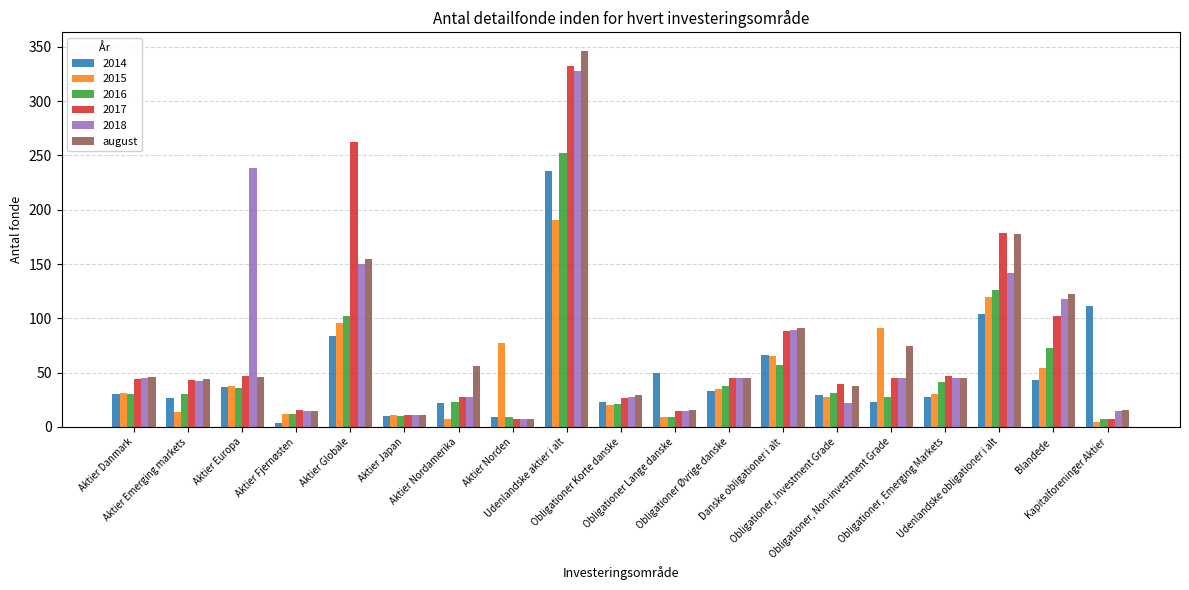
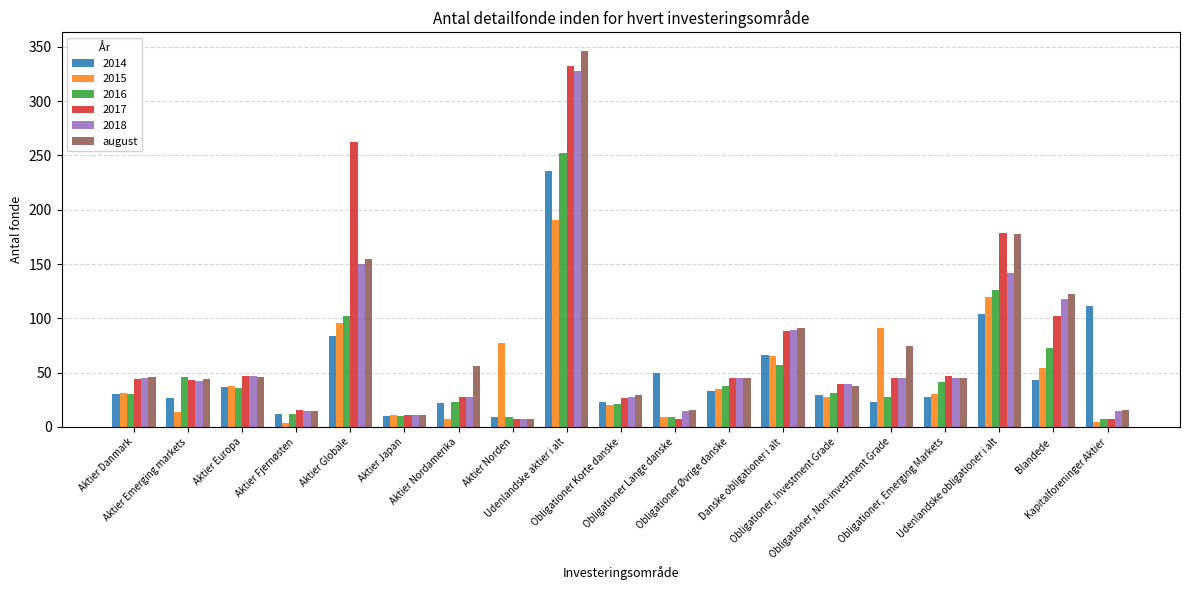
  {
    "2014": {
      "Aktier Danmark": 30,
      "Aktier Emerging markets": 27,
      "Aktier Europa": 37,
-     "Aktier Fjernøsten": 4,
+     "Aktier Fjernøsten": 12,
      "Aktier Globale": 84,
      "Aktier Japan": 10,
      "Aktier Nordamerika": 22,
      "Aktier Norden": 9,
      "Udenlandske aktier i alt": 236,
      "Obligationer Korte danske": 23,
      "Obligationer Lange danske": 50,
      "Obligationer Øvrige danske": 33,
      "Danske obligationer i alt": 66,
      "Obligationer, Investment Grade": 29,
      "Obligationer, Non-investment Grade": 23,
      "Obligationer, Emerging Markets": 28,
      "Udenlandske obligationer i alt": 104,
      "Blandede": 43,
      "Kapitalforeninger Aktier": 111
    },
    "2015": {
      "Aktier Danmark": 31,
      "Aktier Emerging markets": 14,
      "Aktier Europa": 38,
-     "Aktier Fjernøsten": 12,
+     "Aktier Fjernøsten": 4,
      "Aktier Globale": 96,
      "Aktier Japan": 11,
      "Aktier Nordamerika": 7,
      "Aktier Norden": 77,
      "Udenlandske aktier i alt": 191,
      "Obligationer Korte danske": 20,
      "Obligationer Lange danske": 9,
      "Obligationer Øvrige danske": 35,
      "Danske obligationer i alt": 65,
      "Obligationer, Investment Grade": 28,
      "Obligationer, Non-investment Grade": 91,
      "Obligationer, Emerging Markets": 30,
      "Udenlandske obligationer i alt": 120,
      "Blandede": 54,
      "Kapitalforeninger Aktier": 5
    },
    "2016": {
      "Aktier Danmark": 30,
-     "Aktier Emerging markets": 30,
+     "Aktier Emerging markets": 46,
      "Aktier Europa": 36,
      "Aktier Fjernøsten": 12,
      "Aktier Globale": 102,
      "Aktier Japan": 10,
      "Aktier Nordamerika": 23,
      "Aktier Norden": 9,
      "Udenlandske aktier i alt": 252,
      "Obligationer Korte danske": 21,
      "Obligationer Lange danske": 9,
      "Obligationer Øvrige danske": 38,
      "Danske obligationer i alt": 57,
      "Obligationer, Investment Grade": 31,
      "Obligationer, Non-investment Grade": 28,
      "Obligationer, Emerging Markets": 41,
      "Udenlandske obligationer i alt": 126,
      "Blandede": 73,
      "Kapitalforeninger Aktier": 7
    },
    "2017": {
      "Aktier Danmark": 44,
      "Aktier Emerging markets": 43,
      "Aktier Europa": 47,
      "Aktier Fjernøsten": 16,
      "Aktier Globale": 262,
      "Aktier Japan": 11,
      "Aktier Nordamerika": 28,
      "Aktier Norden": 7,
      "Udenlandske aktier i alt": 332,
      "Obligationer Korte danske": 27,
-     "Obligationer Lange danske": 15,
+     "Obligationer Lange danske": 7,
      "Obligationer Øvrige danske": 45,
      "Danske obligationer i alt": 88,
      "Obligationer, Investment Grade": 40,
      "Obligationer, Non-investment Grade": 45,
      "Obligationer, Emerging Markets": 47,
      "Udenlandske obligationer i alt": 179,
      "Blandede": 102,
      "Kapitalforeninger Aktier": 7
    },
    "2018": {
      "Aktier Danmark": 45,
      "Aktier Emerging markets": 42,
-     "Aktier Europa": 238,
+     "Aktier Europa": 47,
      "Aktier Fjernøsten": 15,
      "Aktier Globale": 150,
      "Aktier Japan": 11,
      "Aktier Nordamerika": 28,
      "Aktier Norden": 7,
      "Udenlandske aktier i alt": 328,
      "Obligationer Korte danske": 28,
      "Obligationer Lange danske": 15,
      "Obligationer Øvrige danske": 45,
      "Danske obligationer i alt": 89,
-     "Obligationer, Investment Grade": 22,
+     "Obligationer, Investment Grade": 40,
      "Obligationer, Non-investment Grade": 45,
      "Obligationer, Emerging Markets": 45,
      "Udenlandske obligationer i alt": 142,
      "Blandede": 118,
      "Kapitalforeninger Aktier": 15
    },
    "august": {
      "Aktier Danmark": 46,
      "Aktier Emerging markets": 44,
      "Aktier Europa": 46,
      "Aktier Fjernøsten": 15,
      "Aktier Globale": 155,
      "Aktier Japan": 11,
      "Aktier Nordamerika": 56,
      "Aktier Norden": 7,
      "Udenlandske aktier i alt": 346,
      "Obligationer Korte danske": 29,
      "Obligationer Lange danske": 16,
      "Obligationer Øvrige danske": 45,
      "Danske obligationer i alt": 91,
      "Obligationer, Investment Grade": 38,
      "Obligationer, Non-investment Grade": 75,
      "Obligationer, Emerging Markets": 45,
      "Udenlandske obligationer i alt": 178,
      "Blandede": 122,
      "Kapitalforeninger Aktier": 16
    }
  }
